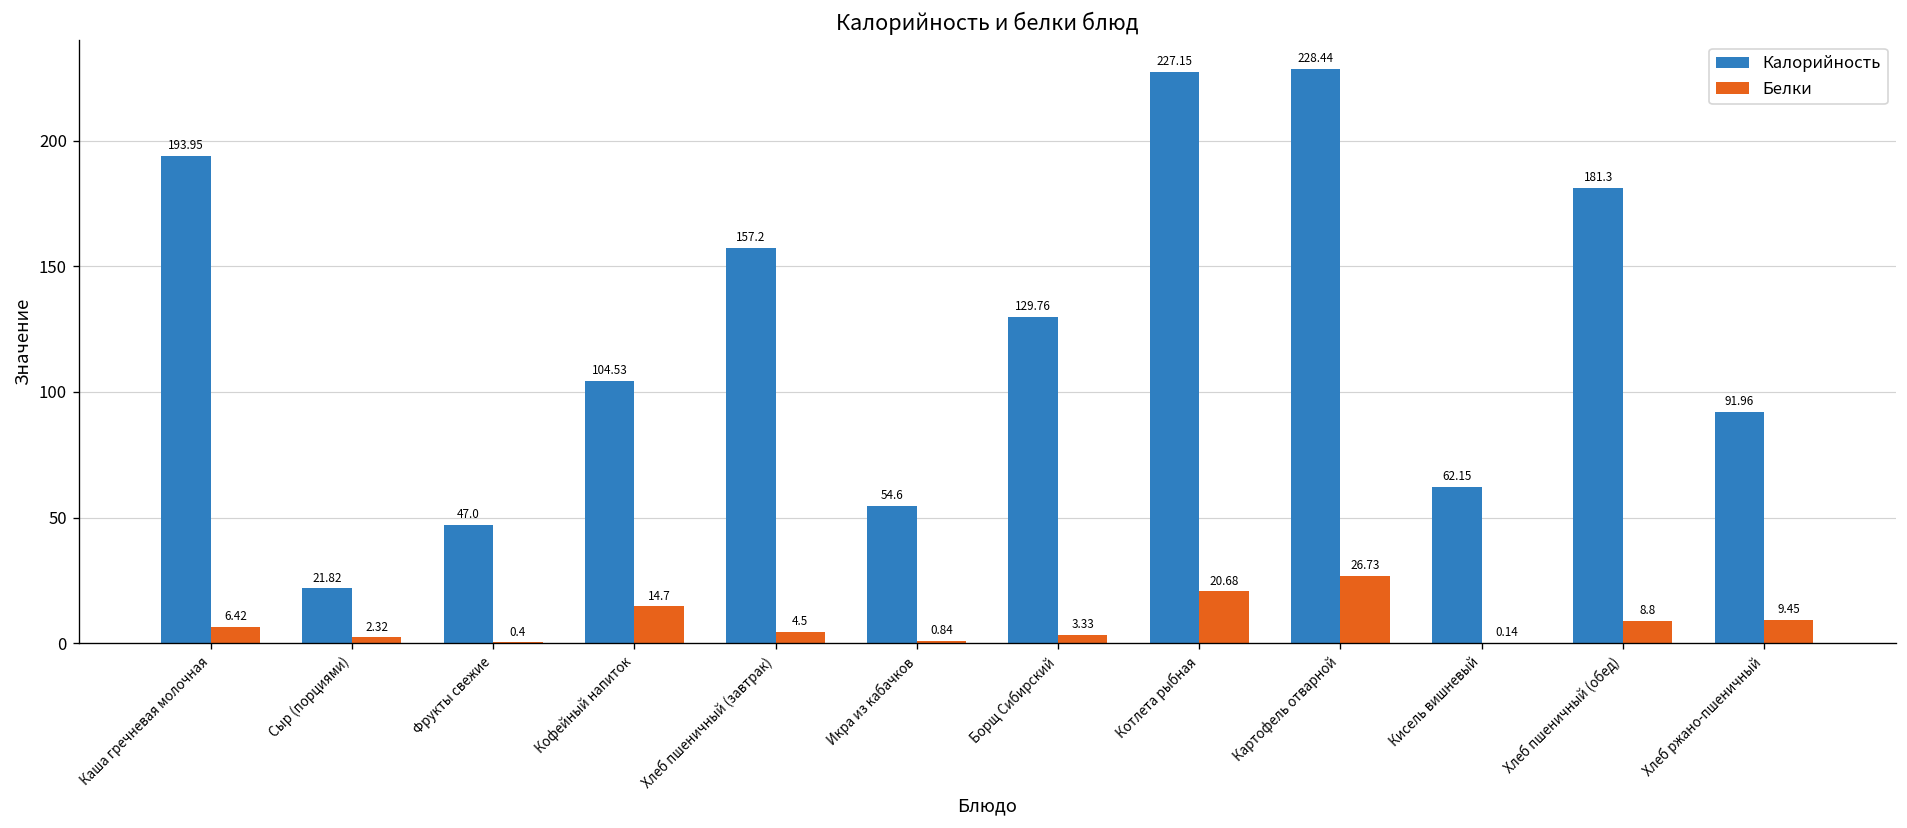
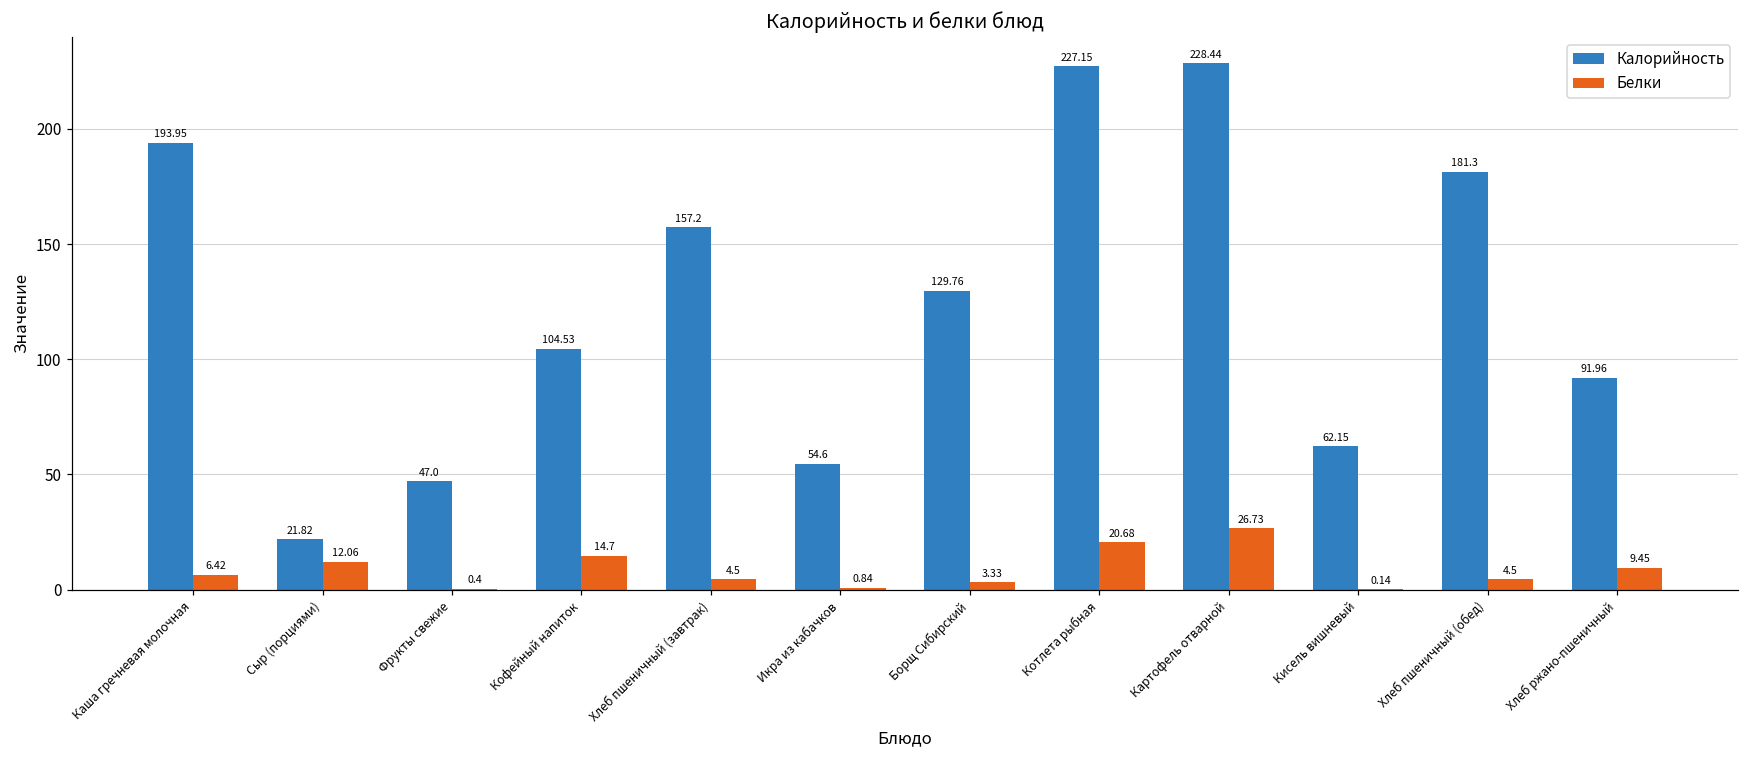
  {
    "Калорийность": {
      "Каша гречневая молочная": 193.95,
      "Сыр (порциями)": 21.82,
      "Фрукты свежие": 47.0,
      "Кофейный напиток": 104.53,
      "Хлеб пшеничный (завтрак)": 157.2,
      "Икра из кабачков": 54.6,
      "Борщ Сибирский": 129.76,
      "Котлета рыбная": 227.15,
      "Картофель отварной": 228.44,
      "Кисель вишневый": 62.15,
      "Хлеб пшеничный (обед)": 181.3,
      "Хлеб ржано-пшеничный": 91.96
    },
    "Белки": {
      "Каша гречневая молочная": 6.42,
-     "Сыр (порциями)": 2.32,
+     "Сыр (порциями)": 12.06,
      "Фрукты свежие": 0.4,
      "Кофейный напиток": 14.7,
      "Хлеб пшеничный (завтрак)": 4.5,
      "Икра из кабачков": 0.84,
      "Борщ Сибирский": 3.33,
      "Котлета рыбная": 20.68,
      "Картофель отварной": 26.73,
      "Кисель вишневый": 0.14,
-     "Хлеб пшеничный (обед)": 8.8,
+     "Хлеб пшеничный (обед)": 4.5,
      "Хлеб ржано-пшеничный": 9.45
    }
  }
